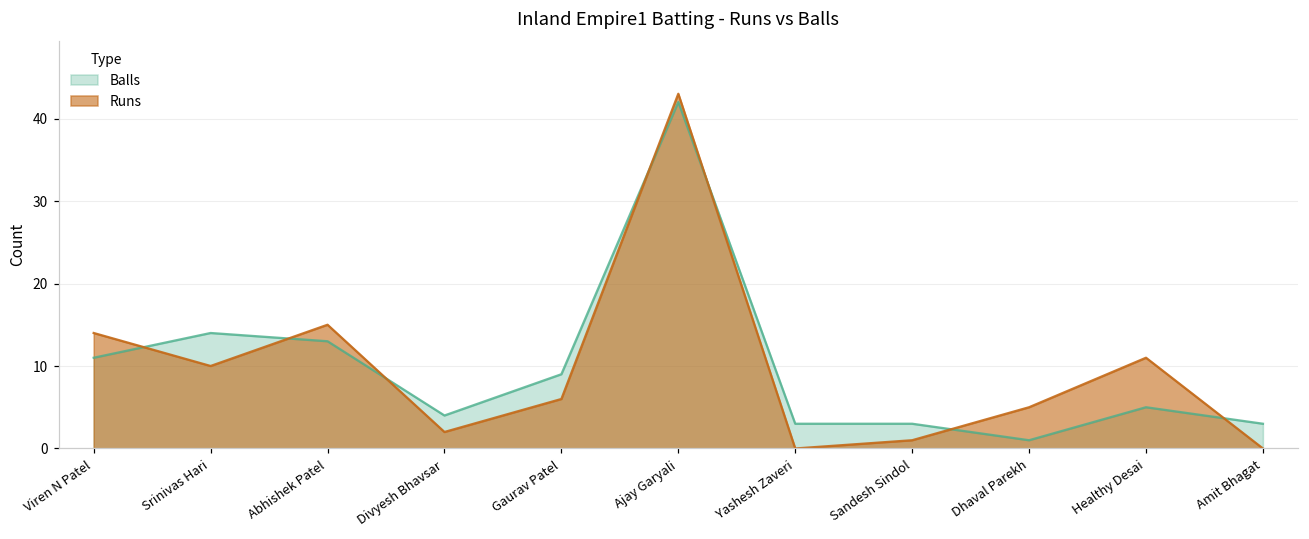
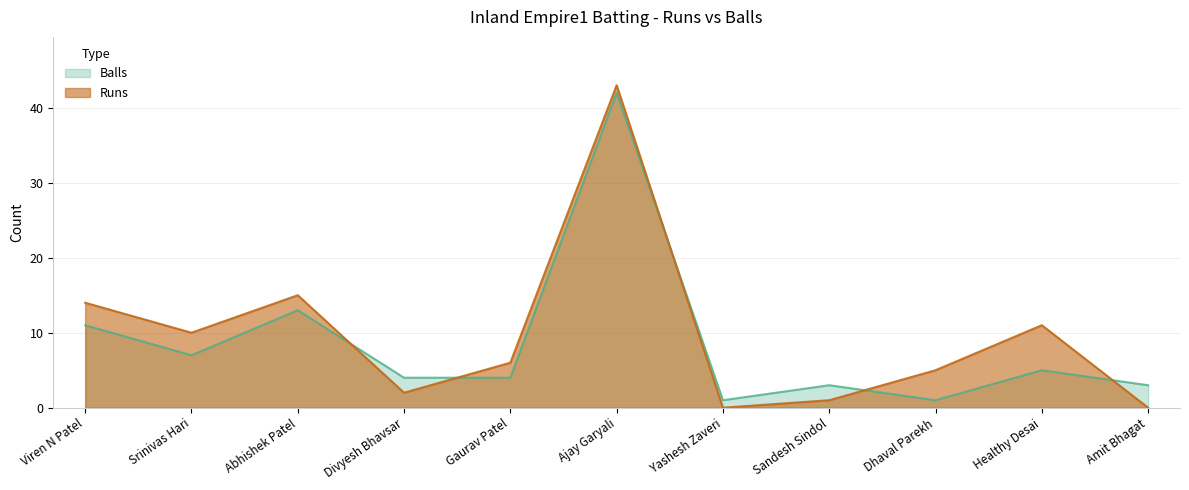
  {
    "Balls": {
      "Viren N Patel": 11,
-     "Srinivas Hari": 14,
+     "Srinivas Hari": 7,
      "Abhishek Patel": 13,
      "Divyesh Bhavsar": 4,
-     "Gaurav Patel": 9,
+     "Gaurav Patel": 4,
      "Ajay Garyali": 42,
-     "Yashesh Zaveri": 3,
+     "Yashesh Zaveri": 1,
      "Sandesh Sindol": 3,
      "Dhaval Parekh": 1,
      "Healthy Desai": 5,
      "Amit Bhagat": 3
    },
    "Runs": {
      "Viren N Patel": 14,
      "Srinivas Hari": 10,
      "Abhishek Patel": 15,
      "Divyesh Bhavsar": 2,
      "Gaurav Patel": 6,
      "Ajay Garyali": 43,
      "Yashesh Zaveri": 0,
      "Sandesh Sindol": 1,
      "Dhaval Parekh": 5,
      "Healthy Desai": 11,
      "Amit Bhagat": 0
    }
  }
